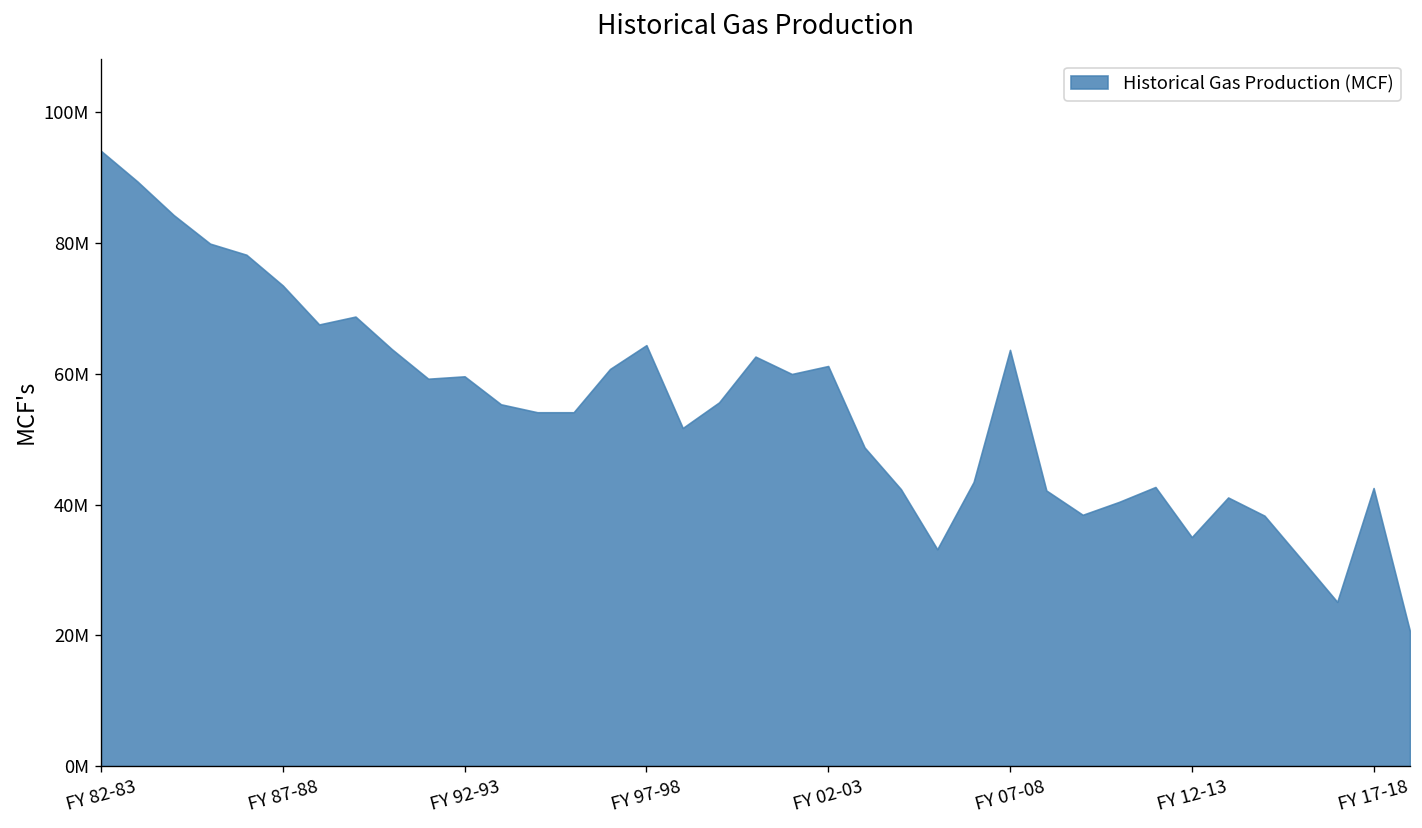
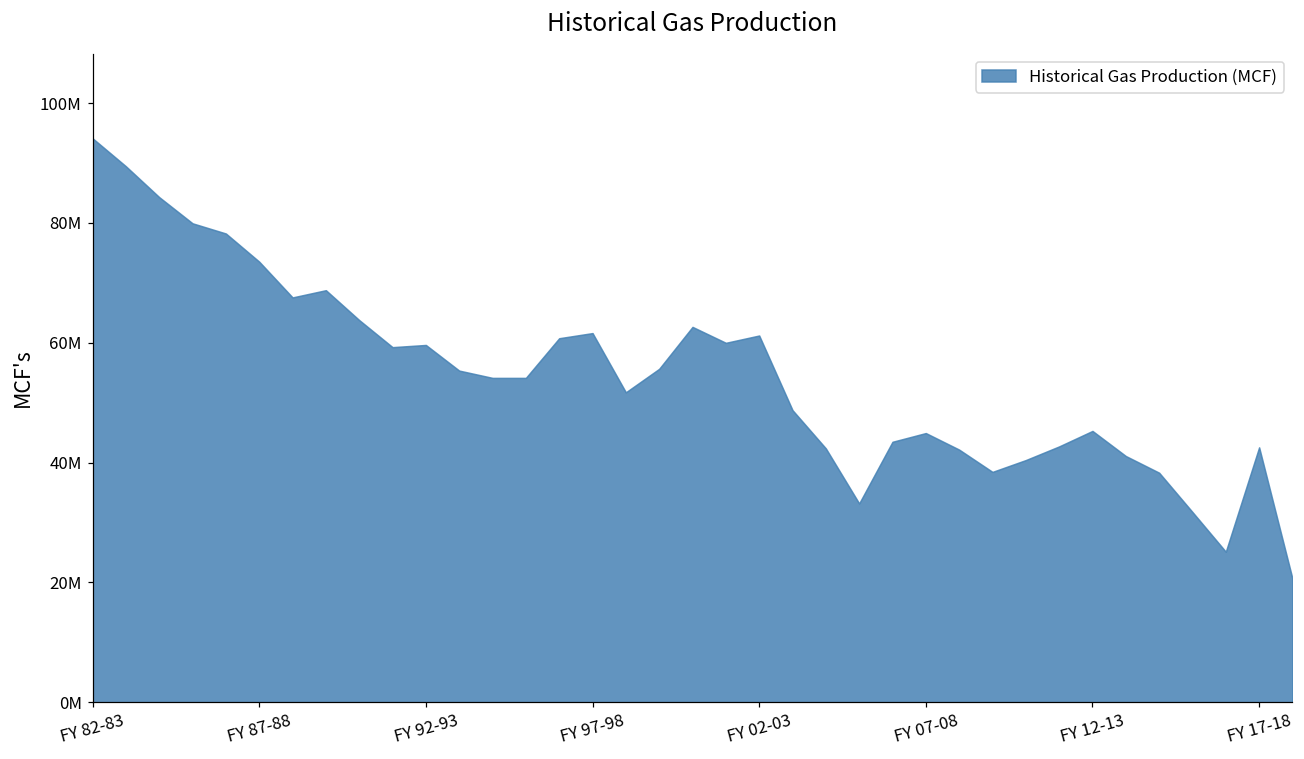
  {
    "FY 82-83": 94000000,
    "FY 87-88": 74000000,
    "FY 92-93": 60000000,
-   "FY 97-98": 64000000,
+   "FY 97-98": 62000000,
    "FY 02-03": 61000000,
-   "FY 07-08": 64000000,
-   "FY 12-13": 35000000,
+   "FY 07-08": 45000000,
+   "FY 12-13": 45000000,
    "FY 17-18": 43000000
  }
